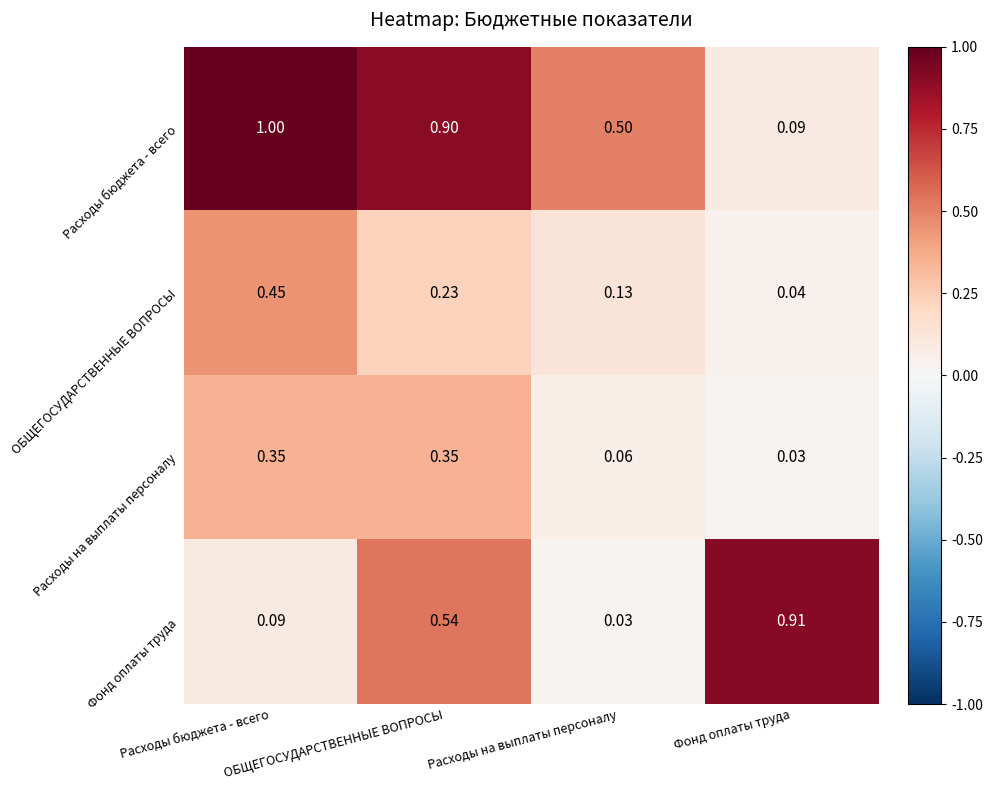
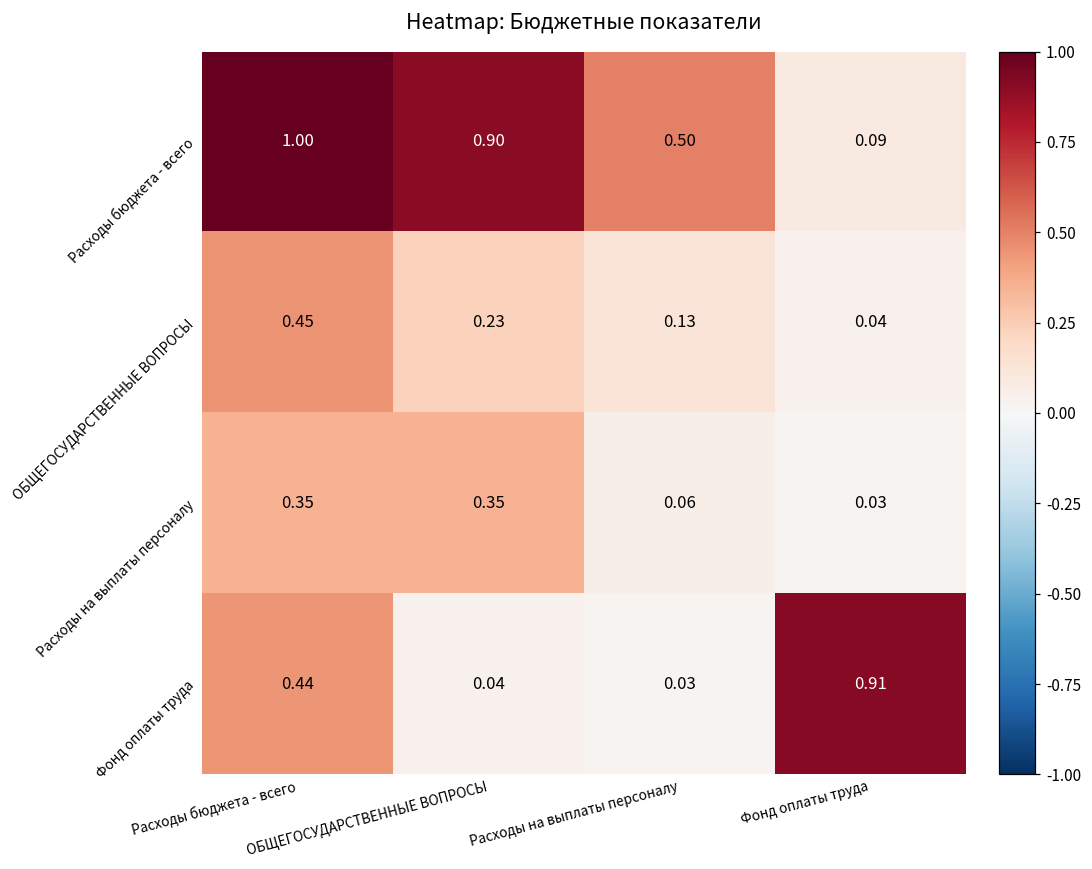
  {
    "Расходы бюджета - всего": {
      "Расходы бюджета - всего": 1.00,
      "ОБЩЕГОСУДАРСТВЕННЫЕ ВОПРОСЫ": 0.90,
      "Расходы на выплаты персоналу": 0.50,
      "Фонд оплаты труда": 0.09
    },
    "ОБЩЕГОСУДАРСТВЕННЫЕ ВОПРОСЫ": {
      "Расходы бюджета - всего": 0.45,
      "ОБЩЕГОСУДАРСТВЕННЫЕ ВОПРОСЫ": 0.23,
      "Расходы на выплаты персоналу": 0.13,
      "Фонд оплаты труда": 0.04
    },
    "Расходы на выплаты персоналу": {
      "Расходы бюджета - всего": 0.35,
      "ОБЩЕГОСУДАРСТВЕННЫЕ ВОПРОСЫ": 0.35,
      "Расходы на выплаты персоналу": 0.06,
      "Фонд оплаты труда": 0.03
    },
    "Фонд оплаты труда": {
-     "Расходы бюджета - всего": 0.09,
-     "ОБЩЕГОСУДАРСТВЕННЫЕ ВОПРОСЫ": 0.54,
+     "Расходы бюджета - всего": 0.44,
+     "ОБЩЕГОСУДАРСТВЕННЫЕ ВОПРОСЫ": 0.04,
      "Расходы на выплаты персоналу": 0.03,
      "Фонд оплаты труда": 0.91
    }
  }
